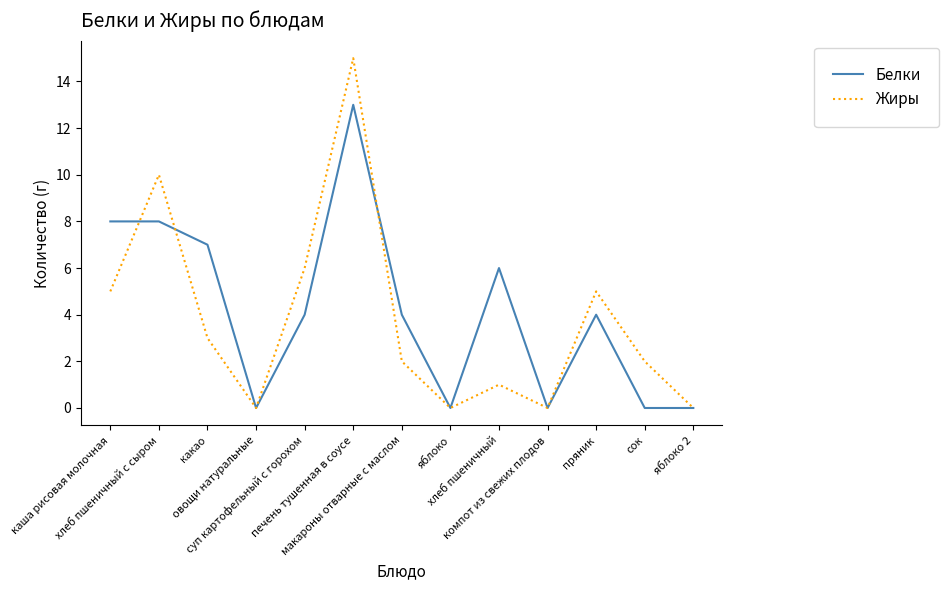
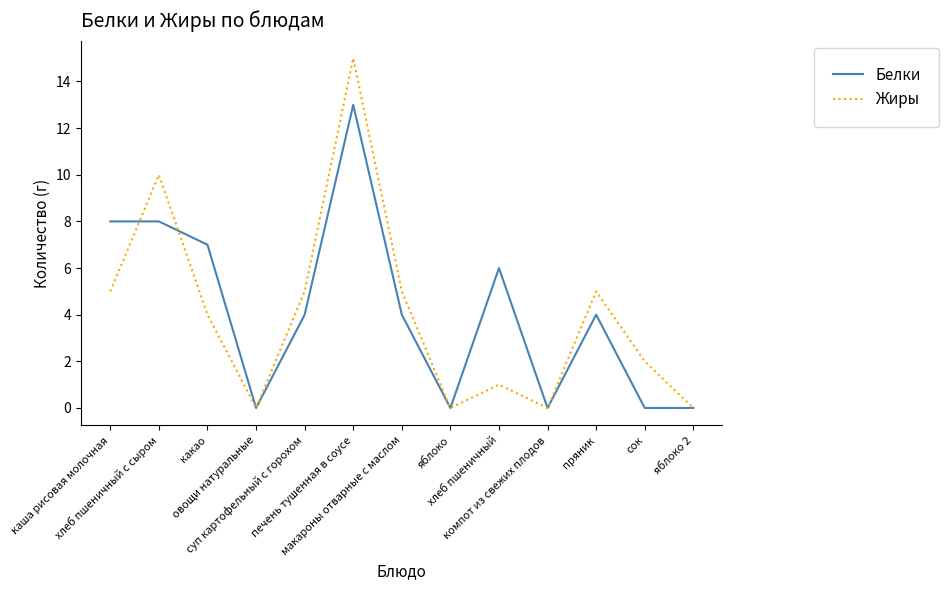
  {
    "Белки": {
      "каша рисовая молочная": 8,
      "хлеб пшеничный с сыром": 8,
      "какао": 7,
      "суп картофельный с горохом": 4,
      "печень тушенная в соусе": 13,
      "макароны отварные с маслом": 4,
      "хлеб пшеничный": 6,
      "пряник": 4,
      "сок": 0
    },
    "Жиры": {
      "каша рисовая молочная": 5,
      "хлеб пшеничный с сыром": 10,
-     "какао": 3,
-     "суп картофельный с горохом": 6,
+     "какао": 4,
+     "суп картофельный с горохом": 5,
      "печень тушенная в соусе": 15,
-     "макароны отварные с маслом": 2,
+     "макароны отварные с маслом": 5,
      "хлеб пшеничный": 1,
      "пряник": 5,
      "сок": 2
    }
  }
